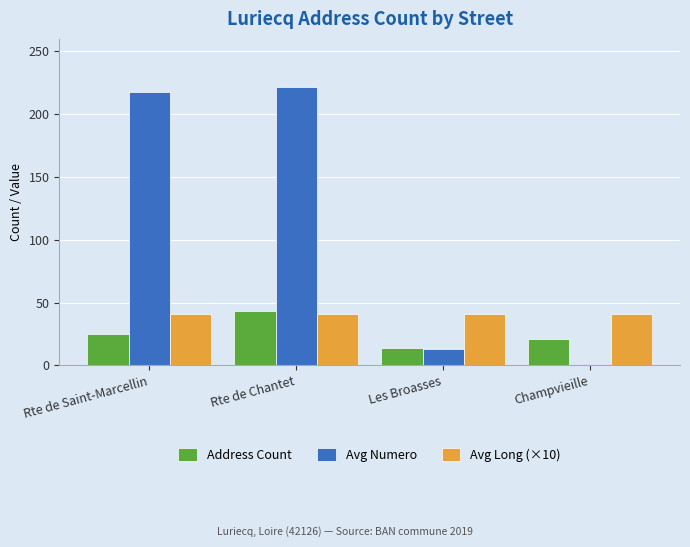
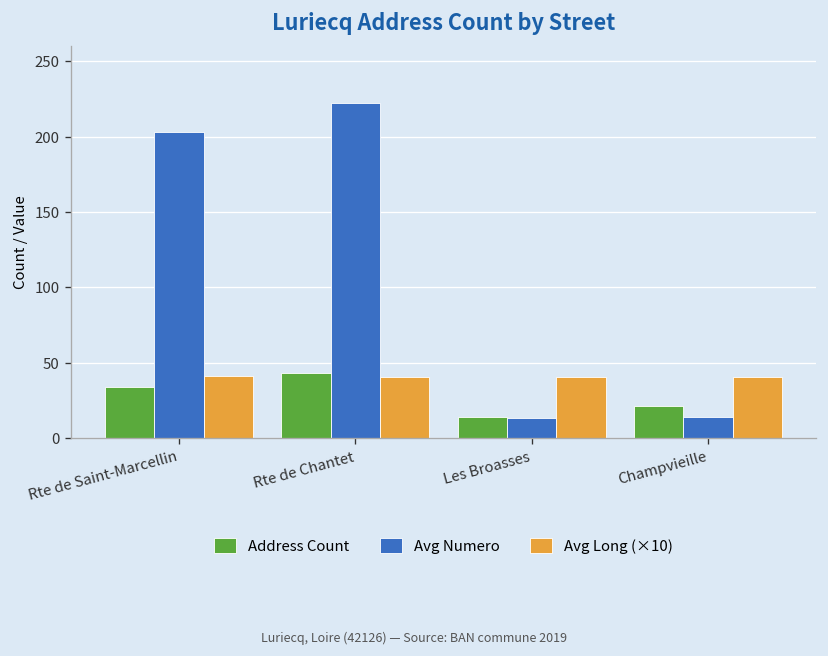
  {
    "Address Count": {
-     "Rte de Saint-Marcellin": 25,
+     "Rte de Saint-Marcellin": 34,
      "Rte de Chantet": 43,
      "Les Broasses": 14,
      "Champvieille": 21
    },
    "Avg Numero": {
-     "Rte de Saint-Marcellin": 218,
+     "Rte de Saint-Marcellin": 203,
      "Rte de Chantet": 222,
      "Les Broasses": 13,
-     "Champvieille": 1
+     "Champvieille": 14
    },
    "Avg Long (×10)": {
      "Rte de Saint-Marcellin": 41,
      "Rte de Chantet": 41,
      "Les Broasses": 40,
      "Champvieille": 41
    }
  }
